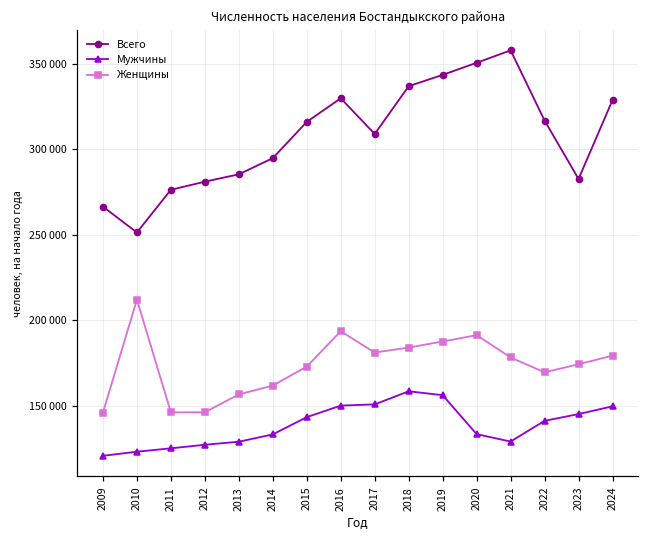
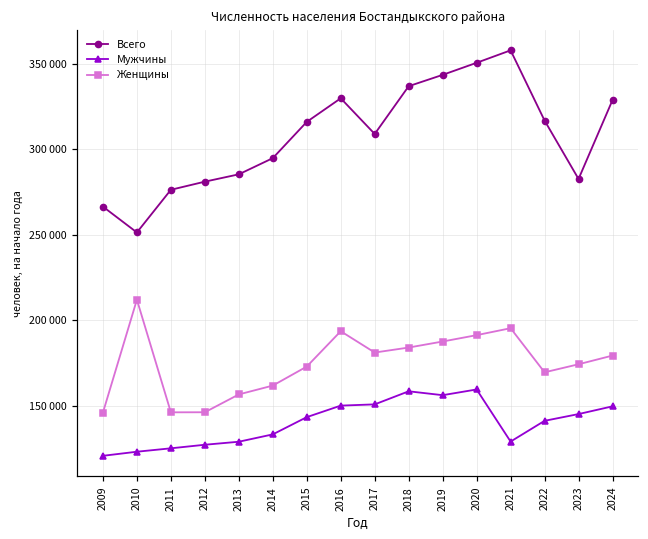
  {
    "Всего": {
      "2009": 266000,
      "2010": 251000,
      "2011": 276000,
      "2012": 281000,
      "2013": 285000,
      "2014": 295000,
      "2015": 316000,
      "2016": 330000,
      "2017": 309000,
      "2018": 337000,
      "2019": 344000,
      "2020": 351000,
      "2021": 358000,
      "2022": 317000,
      "2023": 283000,
      "2024": 329000
    },
    "Мужчины": {
      "2009": 121000,
      "2010": 123000,
      "2011": 125000,
      "2012": 127000,
      "2013": 129000,
      "2014": 133000,
      "2015": 143000,
      "2016": 150000,
      "2017": 151000,
      "2018": 158000,
      "2019": 156000,
-     "2020": 133000,
+     "2020": 159000,
      "2021": 129000,
      "2022": 141000,
      "2023": 145000,
      "2024": 150000
    },
    "Женщины": {
      "2009": 146000,
      "2010": 212000,
      "2011": 146000,
      "2012": 146000,
      "2013": 157000,
      "2014": 162000,
      "2015": 173000,
      "2016": 193000,
      "2017": 181000,
      "2018": 184000,
      "2019": 187000,
      "2020": 191000,
-     "2021": 178000,
+     "2021": 195000,
      "2022": 169000,
      "2023": 174000,
      "2024": 179000
    }
  }
